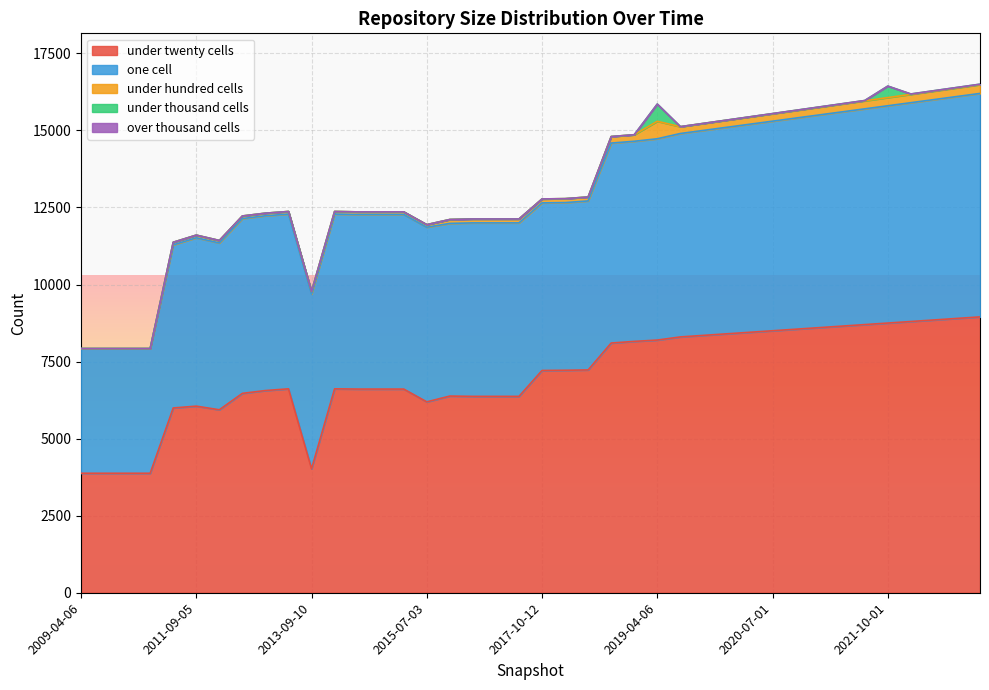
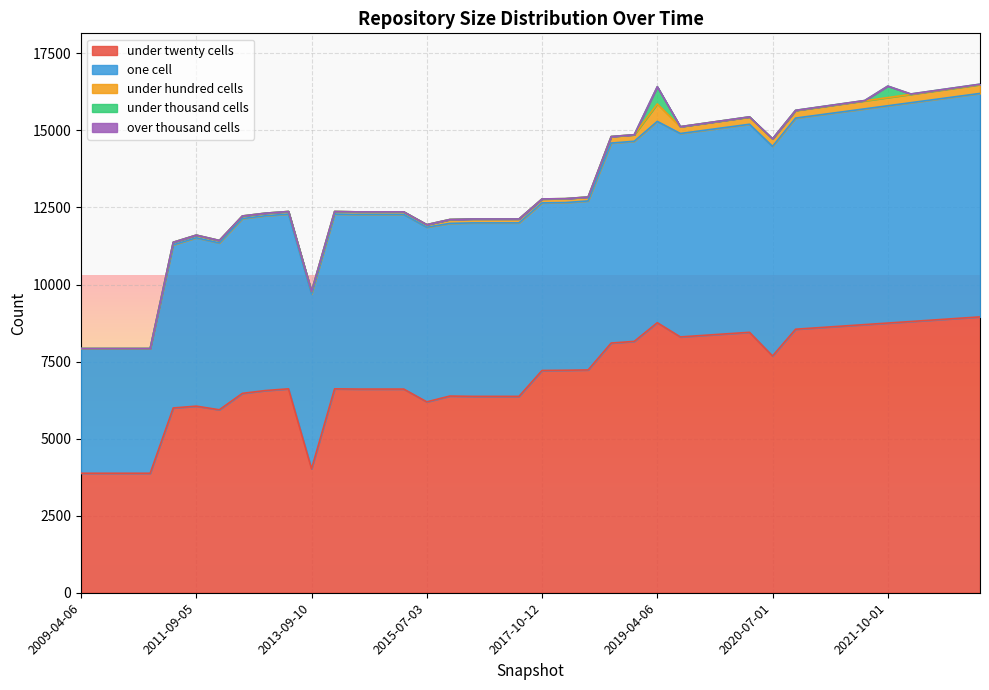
  {
    "under twenty cells": {
      "2009-04-06": 3900,
      "2011-09-05": 6100,
      "2013-09-10": 4000,
      "2015-07-03": 6200,
      "2017-10-12": 7200,
-     "2019-04-06": 8200,
-     "2020-07-01": 8500,
+     "2019-04-06": 8800,
+     "2020-07-01": 7700,
      "2021-10-01": 8800
    },
    "one cell": {
      "2011-09-05": 5500,
      "2013-09-10": 5700,
      "2015-07-03": 5700,
      "2017-10-12": 5400,
      "2019-04-06": 6500,
      "2020-07-01": 6800,
      "2021-10-01": 7100
    },
    "under hundred cells": {
      "2019-04-06": 600,
      "2021-10-01": 300
    }
  }
